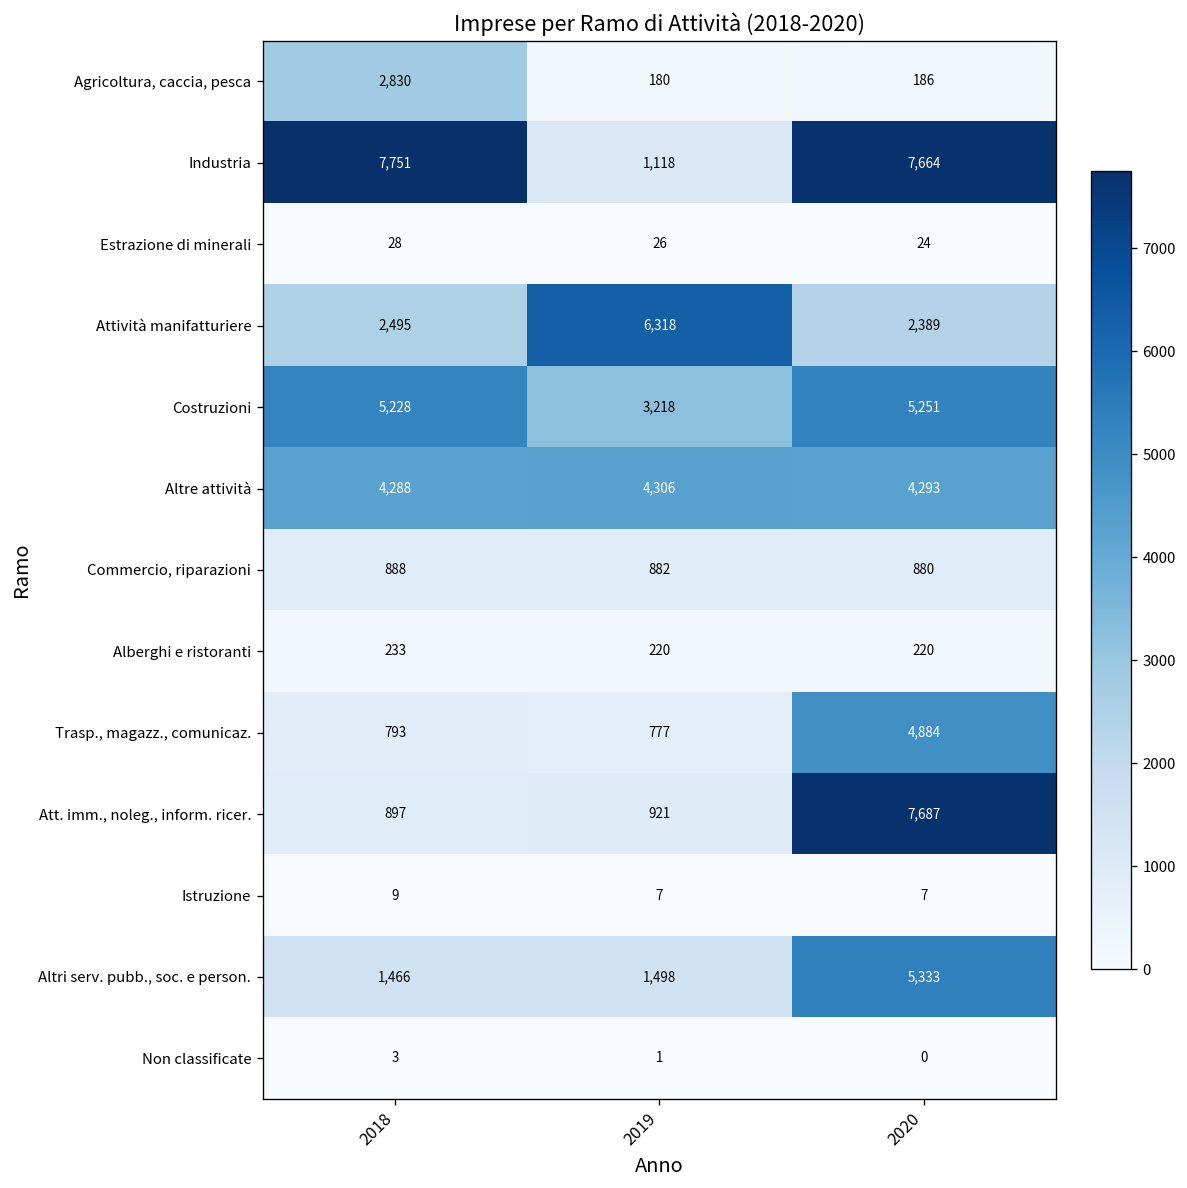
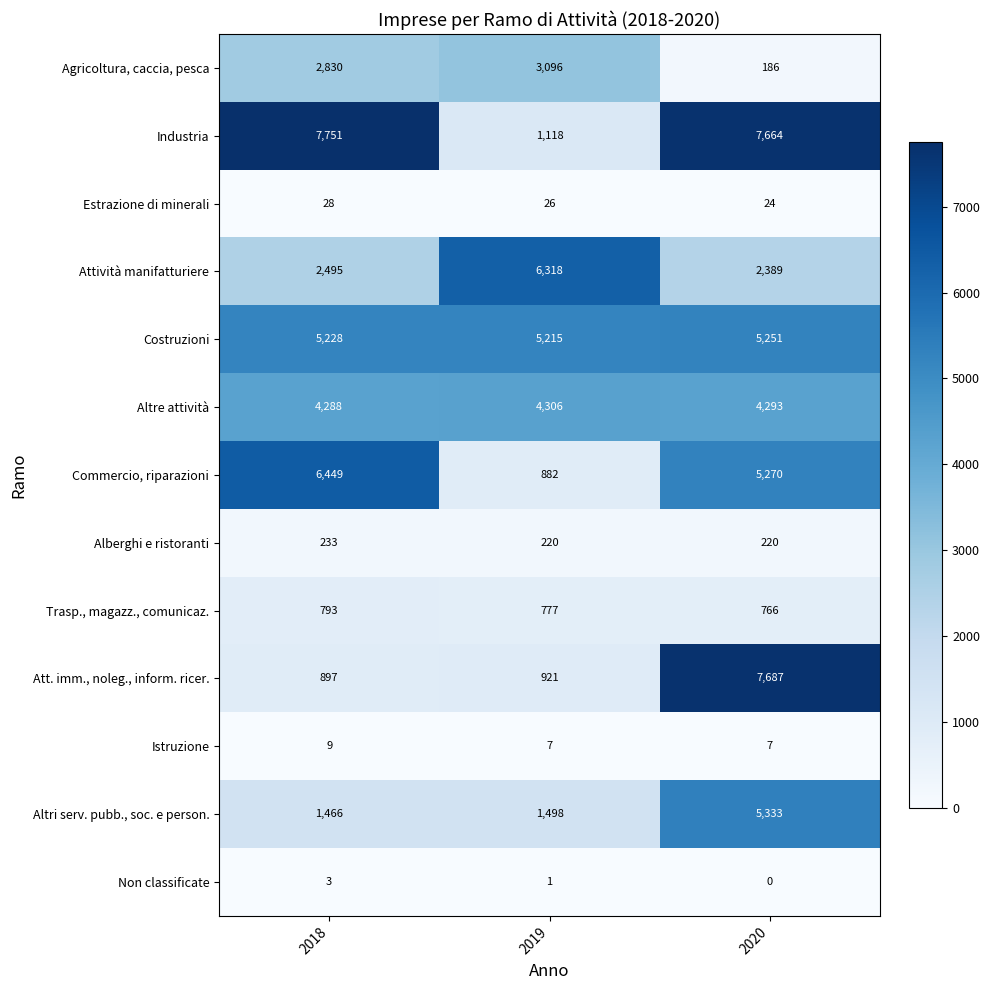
  {
    "Agricoltura, caccia, pesca": {
      "2018": "2,830",
-     "2019": "180",
+     "2019": "3,096",
      "2020": "186"
    },
    "Industria": {
      "2018": "7,751",
      "2019": "1,118",
      "2020": "7,664"
    },
    "Estrazione di minerali": {
      "2018": "28",
      "2019": "26",
      "2020": "24"
    },
    "Attività manifatturiere": {
      "2018": "2,495",
      "2019": "6,318",
      "2020": "2,389"
    },
    "Costruzioni": {
      "2018": "5,228",
-     "2019": "3,218",
+     "2019": "5,215",
      "2020": "5,251"
    },
    "Altre attività": {
      "2018": "4,288",
      "2019": "4,306",
      "2020": "4,293"
    },
    "Commercio, riparazioni": {
-     "2018": "888",
+     "2018": "6,449",
      "2019": "882",
-     "2020": "880"
+     "2020": "5,270"
    },
    "Alberghi e ristoranti": {
      "2018": "233",
      "2019": "220",
      "2020": "220"
    },
    "Trasp., magazz., comunicaz.": {
      "2018": "793",
      "2019": "777",
-     "2020": "4,884"
+     "2020": "766"
    },
    "Att. imm., noleg., inform. ricer.": {
      "2018": "897",
      "2019": "921",
      "2020": "7,687"
    },
    "Istruzione": {
      "2018": "9",
      "2019": "7",
      "2020": "7"
    },
    "Altri serv. pubb., soc. e person.": {
      "2018": "1,466",
      "2019": "1,498",
      "2020": "5,333"
    },
    "Non classificate": {
      "2018": "3",
      "2019": "1",
      "2020": "0"
    }
  }
